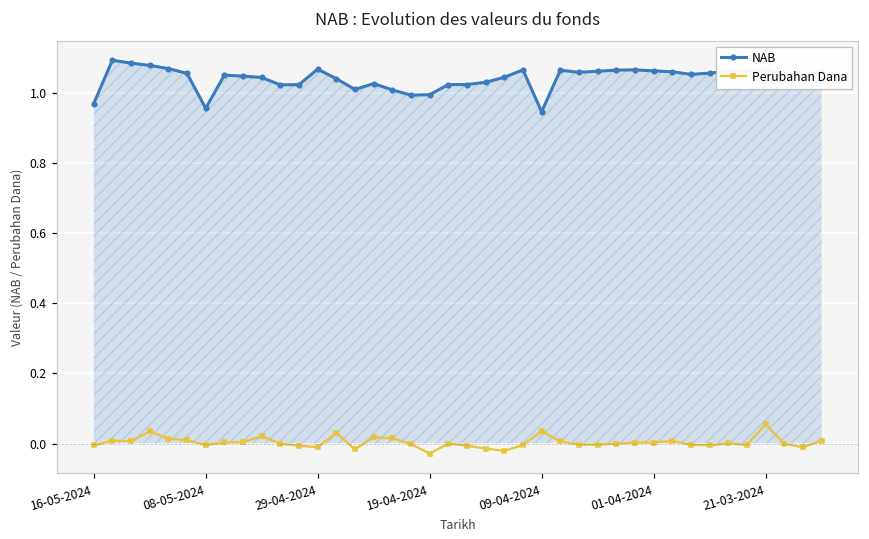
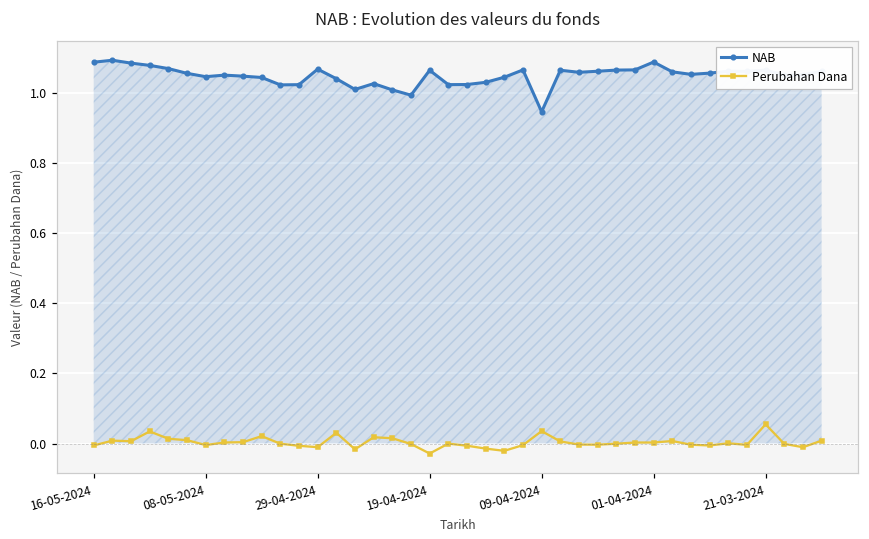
  {
    "NAB": {
-     "16-05-2024": 0.97,
-     "08-05-2024": 0.96,
+     "16-05-2024": 1.09,
+     "08-05-2024": 1.05,
      "29-04-2024": 1.07,
-     "19-04-2024": 1.00,
+     "19-04-2024": 1.07,
      "09-04-2024": 0.95,
-     "01-04-2024": 1.06
+     "01-04-2024": 1.09
    },
    "Perubahan Dana": {
      "16-05-2024": -0.01,
      "08-05-2024": 0.00,
      "29-04-2024": -0.01,
      "19-04-2024": -0.03,
      "09-04-2024": 0.04,
      "01-04-2024": 0.00,
      "21-03-2024": 0.05
    }
  }
